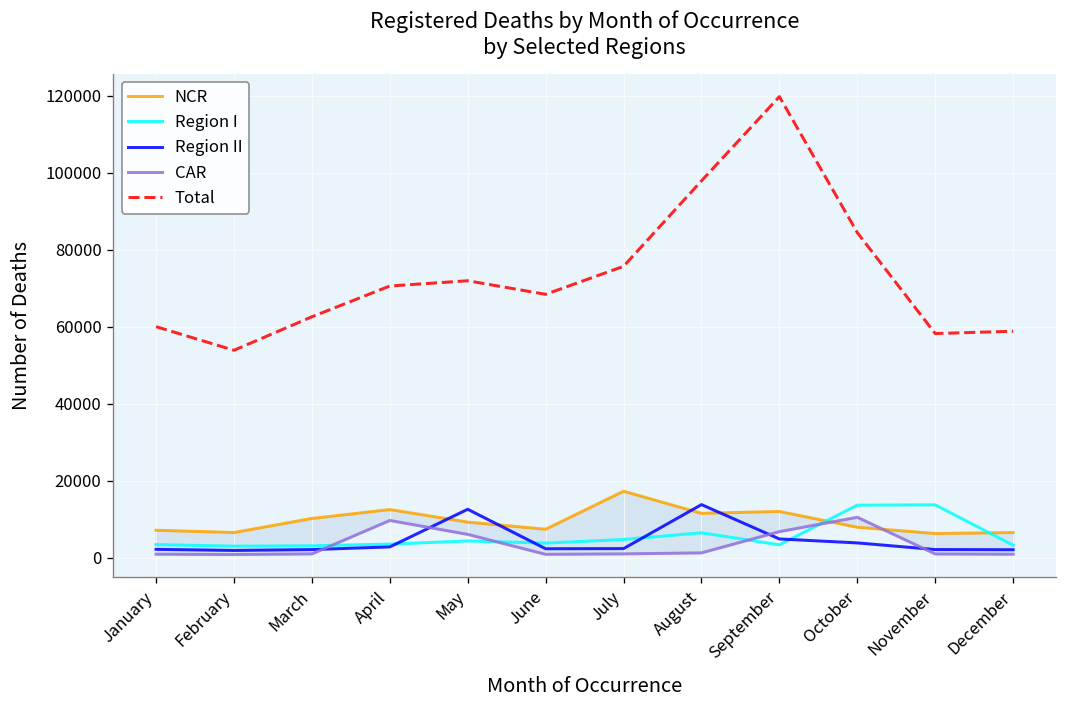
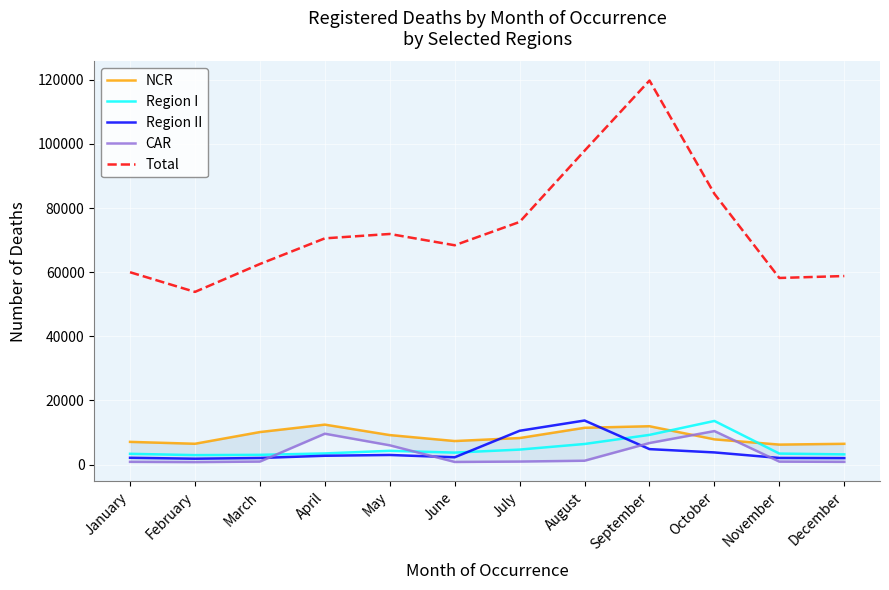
  {
    "NCR": {
-     "July": 17000,
+     "July": 8000,
      "October": 8000
    },
    "Region I": {
      "January": 3000,
      "February": 3000,
      "March": 3000,
      "May": 4000,
      "June": 4000,
      "July": 5000,
      "August": 6000,
-     "September": 3000,
+     "September": 9000,
      "October": 14000,
-     "November": 14000,
+     "November": 3000,
      "December": 3000
    },
    "Region II": {
      "January": 2000,
      "February": 2000,
      "March": 2000,
-     "May": 13000,
+     "May": 3000,
      "June": 2000,
-     "July": 2000,
+     "July": 11000,
      "August": 14000,
      "September": 5000,
      "October": 4000,
      "November": 2000,
      "December": 2000
    },
    "CAR": {
      "January": 1000,
      "February": 1000,
      "March": 1000,
      "April": 10000,
      "May": 6000,
      "June": 1000,
      "July": 1000,
      "August": 1000,
      "September": 7000,
      "November": 1000,
      "December": 1000
    },
    "Total": {
      "January": 60000,
      "February": 54000,
      "March": 63000,
      "April": 71000,
      "May": 72000,
      "June": 68000,
      "July": 76000,
      "August": 98000,
      "September": 120000,
      "October": 84000,
      "November": 58000,
      "December": 59000
    }
  }
